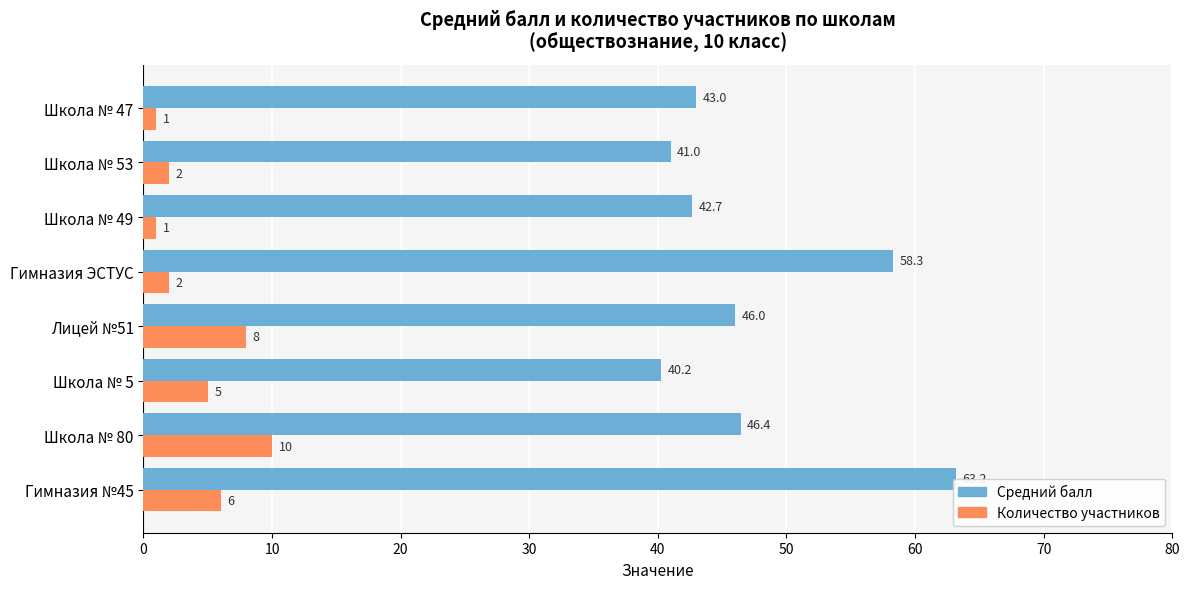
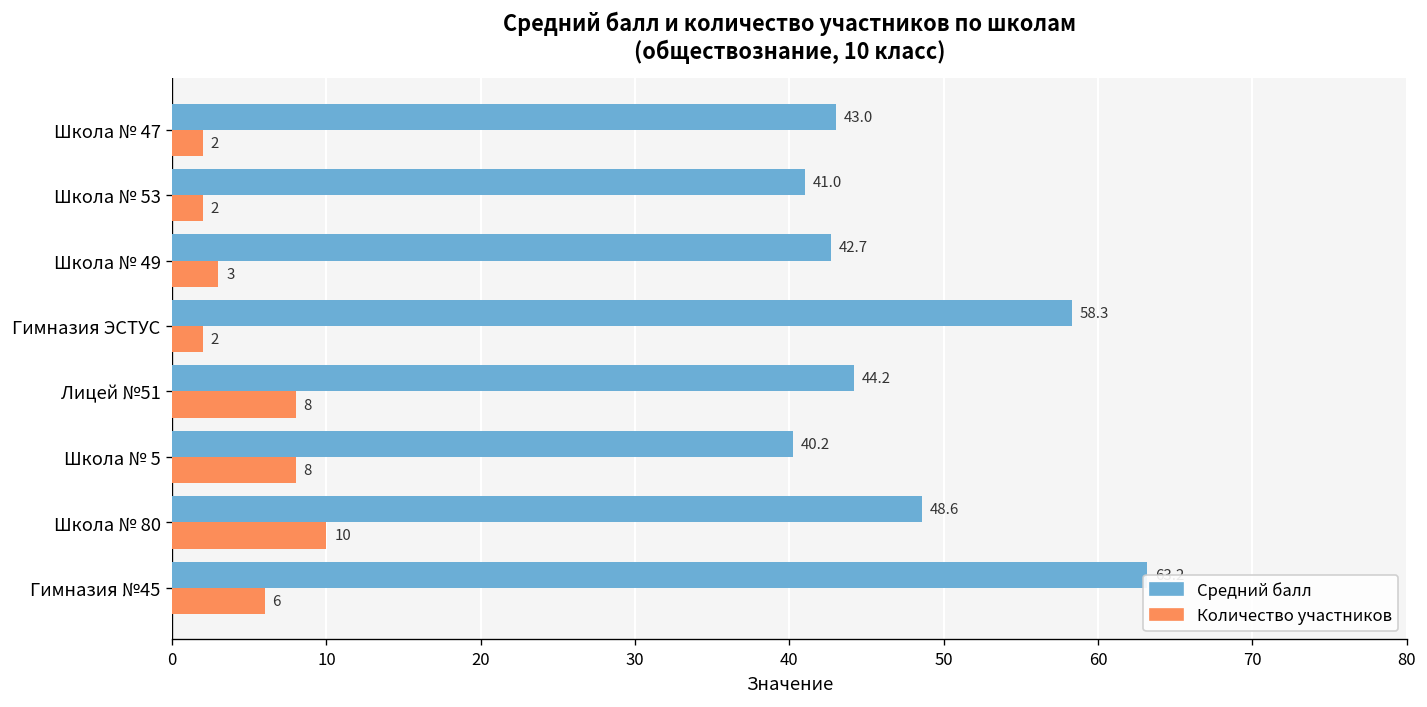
  {
    "Средний балл": {
      "Школа № 47": 43.0,
      "Школа № 53": 41.0,
      "Школа № 49": 42.7,
      "Гимназия ЭСТУС": 58.3,
-     "Лицей №51": 46.0,
+     "Лицей №51": 44.2,
      "Школа № 5": 40.2,
-     "Школа № 80": 46.4
+     "Школа № 80": 48.6
    },
    "Количество участников": {
-     "Школа № 47": 1,
+     "Школа № 47": 2,
      "Школа № 53": 2,
-     "Школа № 49": 1,
+     "Школа № 49": 3,
      "Гимназия ЭСТУС": 2,
      "Лицей №51": 8,
-     "Школа № 5": 5,
+     "Школа № 5": 8,
      "Школа № 80": 10,
      "Гимназия №45": 6
    }
  }
